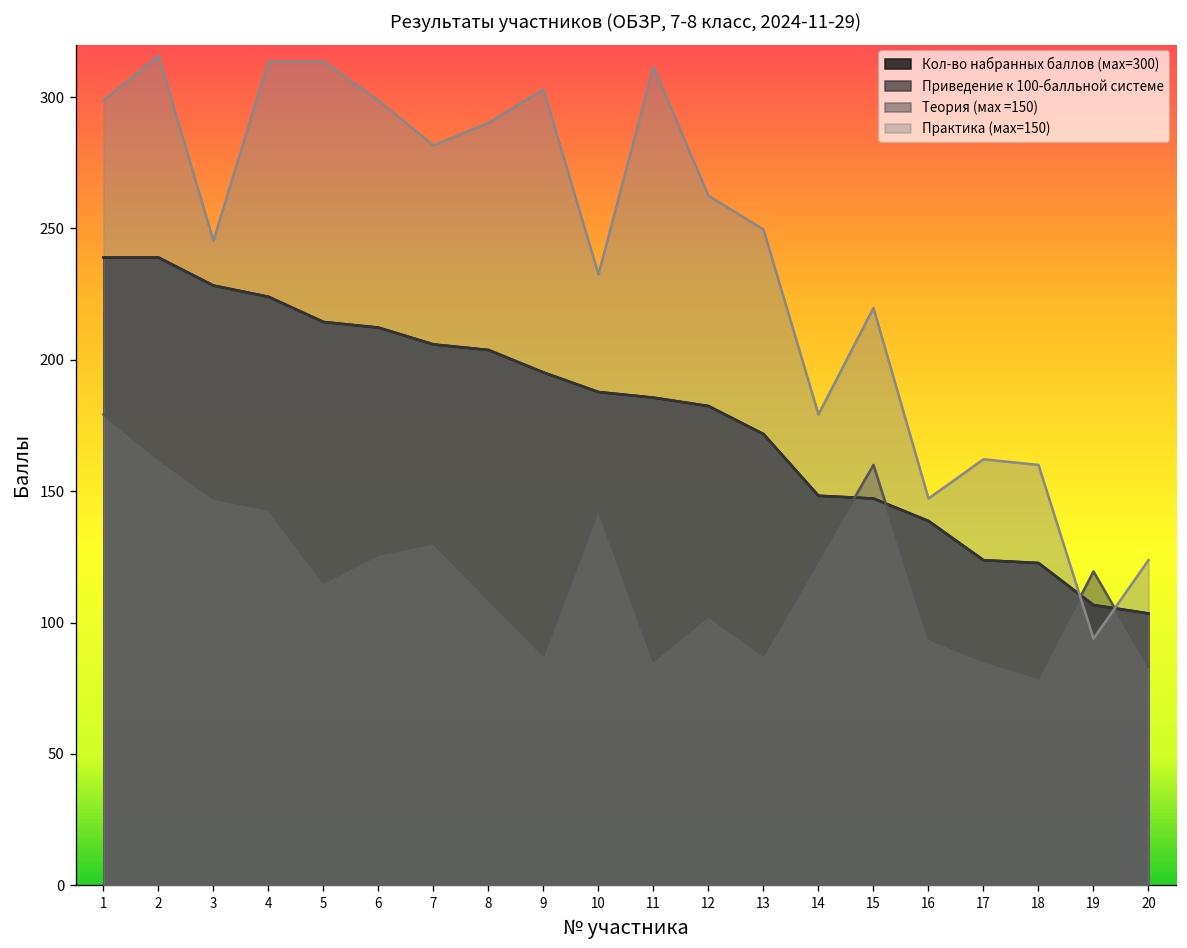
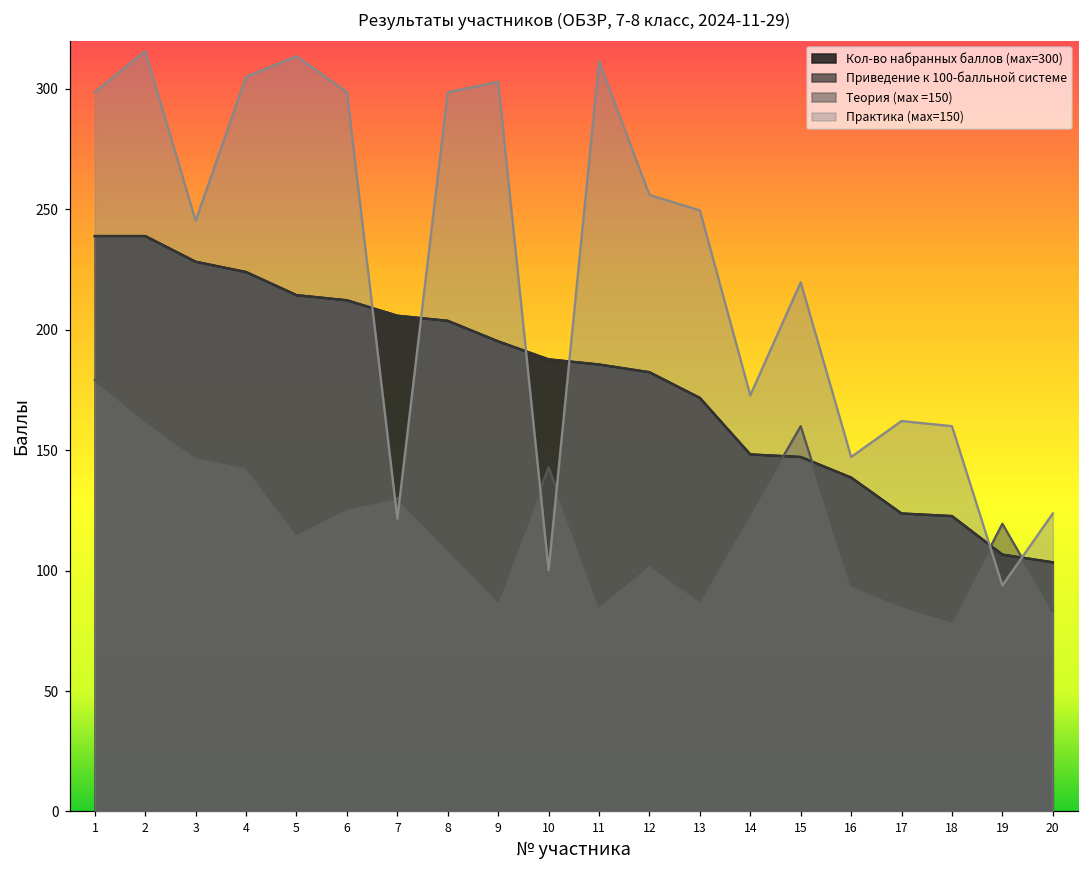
  {
    "Практика (мах=150)": {
      "1": 299,
      "2": 316,
      "3": 245,
-     "4": 314,
+     "4": 305,
      "5": 314,
      "6": 299,
-     "7": 282,
-     "8": 290,
+     "7": 122,
+     "8": 299,
      "9": 303,
-     "10": 233,
+     "10": 100,
      "11": 311,
-     "12": 262,
+     "12": 256,
      "13": 250,
-     "14": 179,
+     "14": 173,
      "15": 220,
      "16": 147,
      "17": 162,
      "18": 160,
      "19": 94,
      "20": 124
    }
  }
